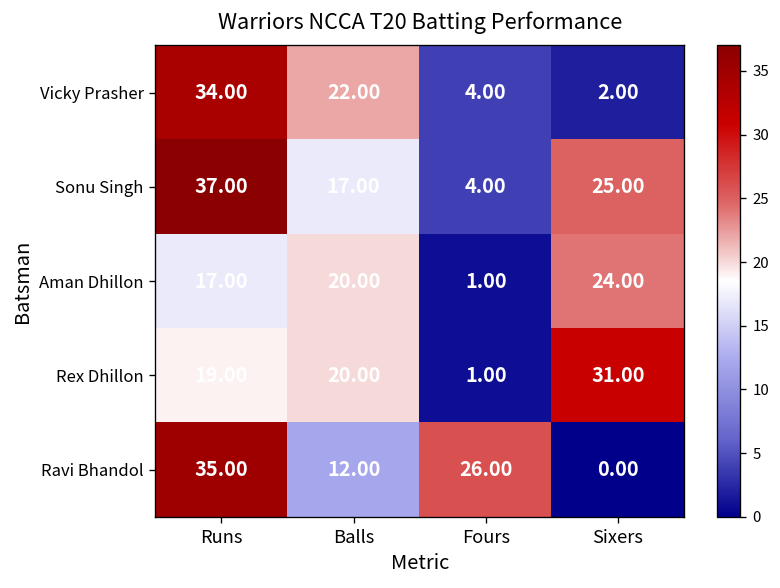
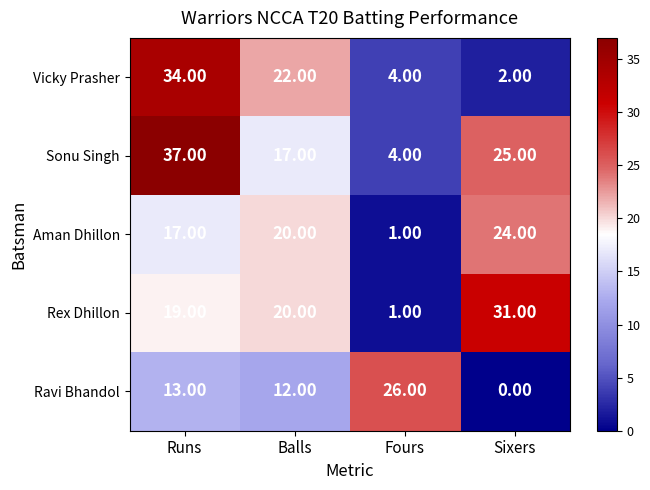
  {
    "Vicky Prasher": {
      "Runs": 34.00,
      "Balls": 22.00,
      "Fours": 4.00,
      "Sixers": 2.00
    },
    "Sonu Singh": {
      "Runs": 37.00,
      "Fours": 4.00,
      "Sixers": 25.00
    },
    "Aman Dhillon": {
      "Fours": 1.00,
      "Sixers": 24.00
    },
    "Rex Dhillon": {
      "Fours": 1.00,
      "Sixers": 31.00
    },
    "Ravi Bhandol": {
-     "Runs": 35.00,
+     "Runs": 13.00,
      "Balls": 12.00,
      "Fours": 26.00,
      "Sixers": 0.00
    }
  }
